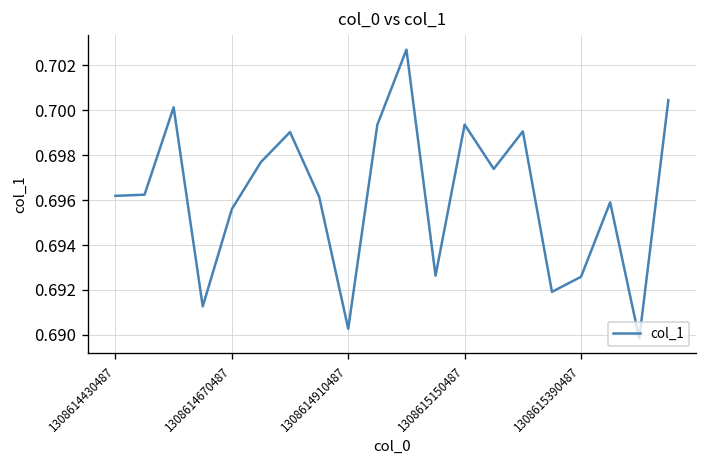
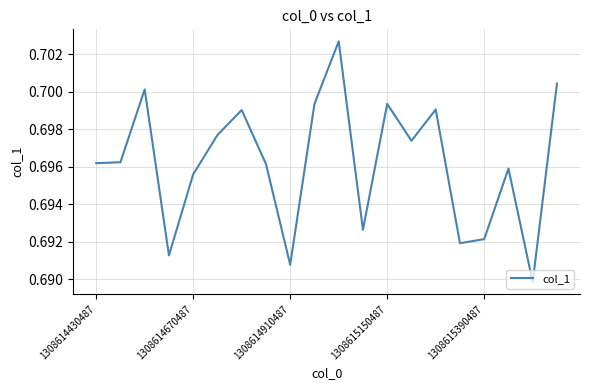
  {
    "1308614430487": 0.6962,
    "1308614670487": 0.6956,
-   "1308614910487": 0.6903,
+   "1308614910487": 0.6908,
    "1308615150487": 0.6994,
-   "1308615390487": 0.6926
+   "1308615390487": 0.6921
  }
